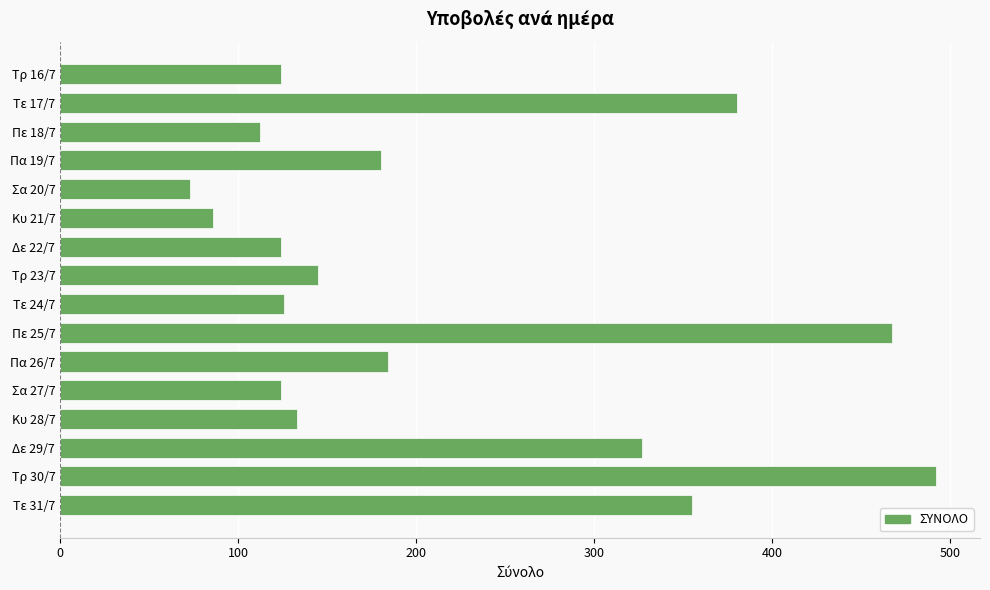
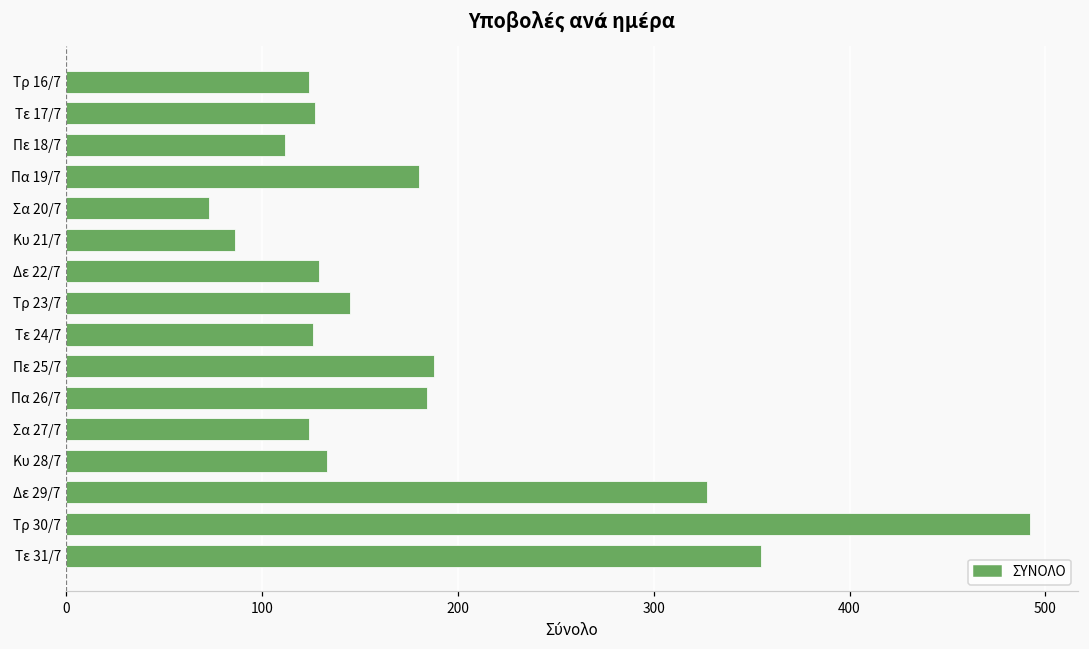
  {
    "Τρ 16/7": 124,
-   "Τε 17/7": 380,
+   "Τε 17/7": 127,
    "Πε 18/7": 112,
    "Πα 19/7": 180,
    "Σα 20/7": 73,
    "Κυ 21/7": 86,
-   "Δε 22/7": 124,
+   "Δε 22/7": 129,
    "Τρ 23/7": 145,
    "Τε 24/7": 126,
-   "Πε 25/7": 467,
+   "Πε 25/7": 188,
    "Πα 26/7": 184,
    "Σα 27/7": 124,
    "Κυ 28/7": 133,
    "Δε 29/7": 327,
    "Τρ 30/7": 492,
    "Τε 31/7": 355
  }
